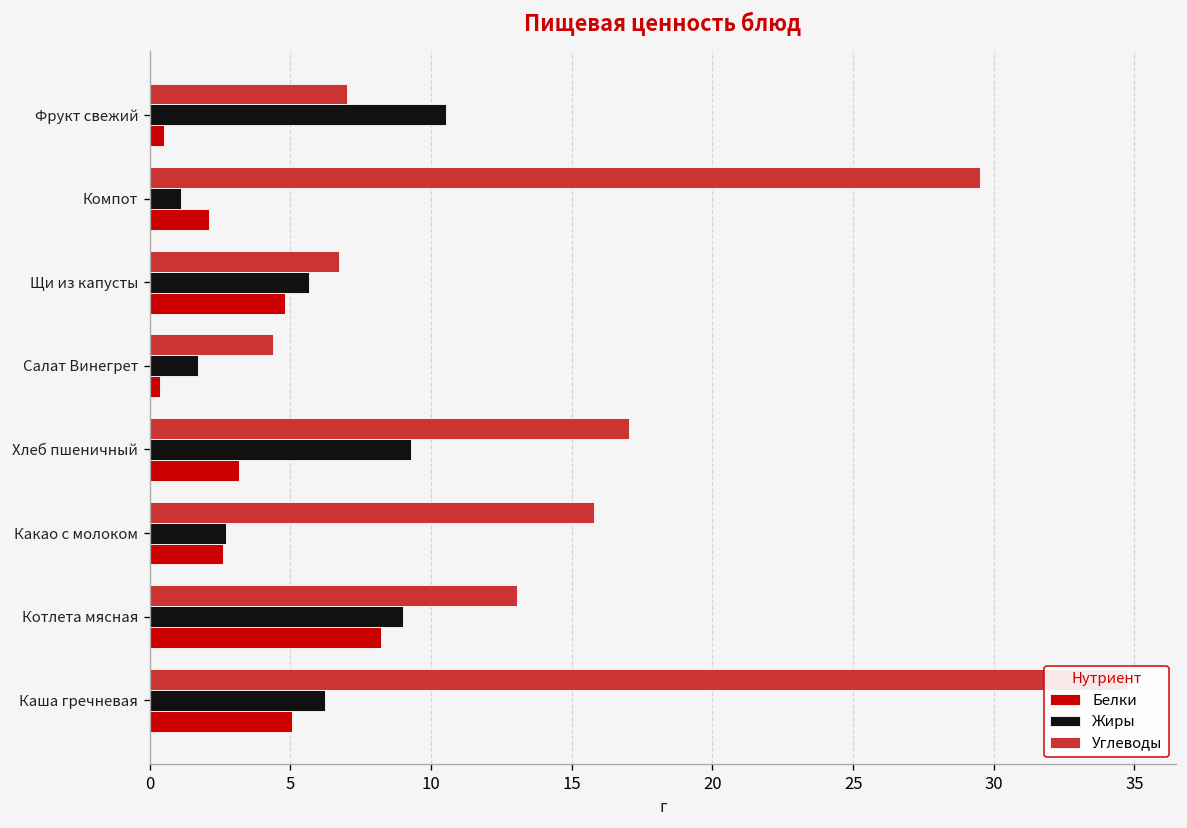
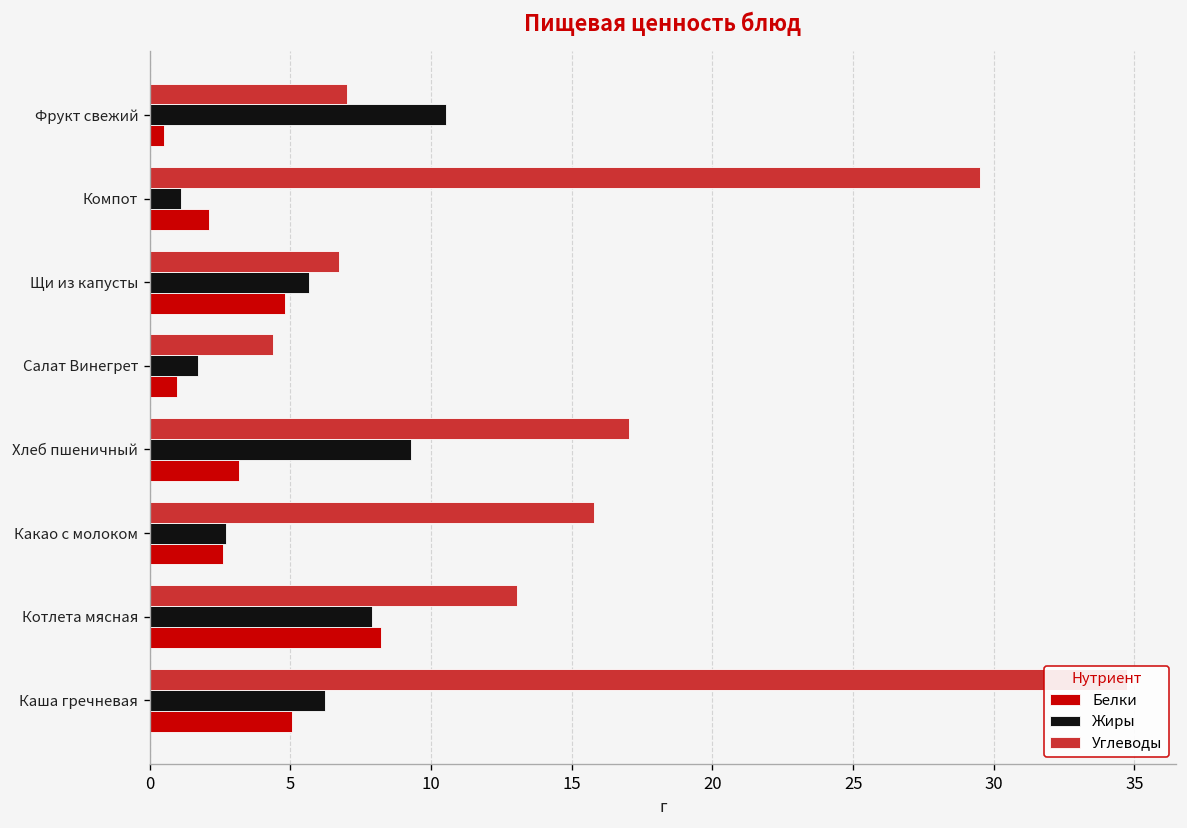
  {
    "Белки": {
      "Фрукт свежий": 0.5,
      "Компот": 2.1,
      "Щи из капусты": 4.8,
-     "Салат Винегрет": 0.4,
+     "Салат Винегрет": 1.0,
      "Хлеб пшеничный": 3.2,
      "Какао с молоком": 2.6,
      "Котлета мясная": 8.2,
      "Каша гречневая": 5.1
    },
    "Жиры": {
      "Фрукт свежий": 10.5,
      "Компот": 1.1,
      "Щи из капусты": 5.7,
      "Салат Винегрет": 1.7,
      "Хлеб пшеничный": 9.3,
      "Какао с молоком": 2.7,
-     "Котлета мясная": 9.0,
+     "Котлета мясная": 7.9,
      "Каша гречневая": 6.2
    },
    "Углеводы": {
      "Фрукт свежий": 7.0,
      "Компот": 29.5,
      "Щи из капусты": 6.7,
      "Салат Винегрет": 4.4,
      "Хлеб пшеничный": 17.1,
      "Какао с молоком": 15.8,
      "Котлета мясная": 13.1
    }
  }
